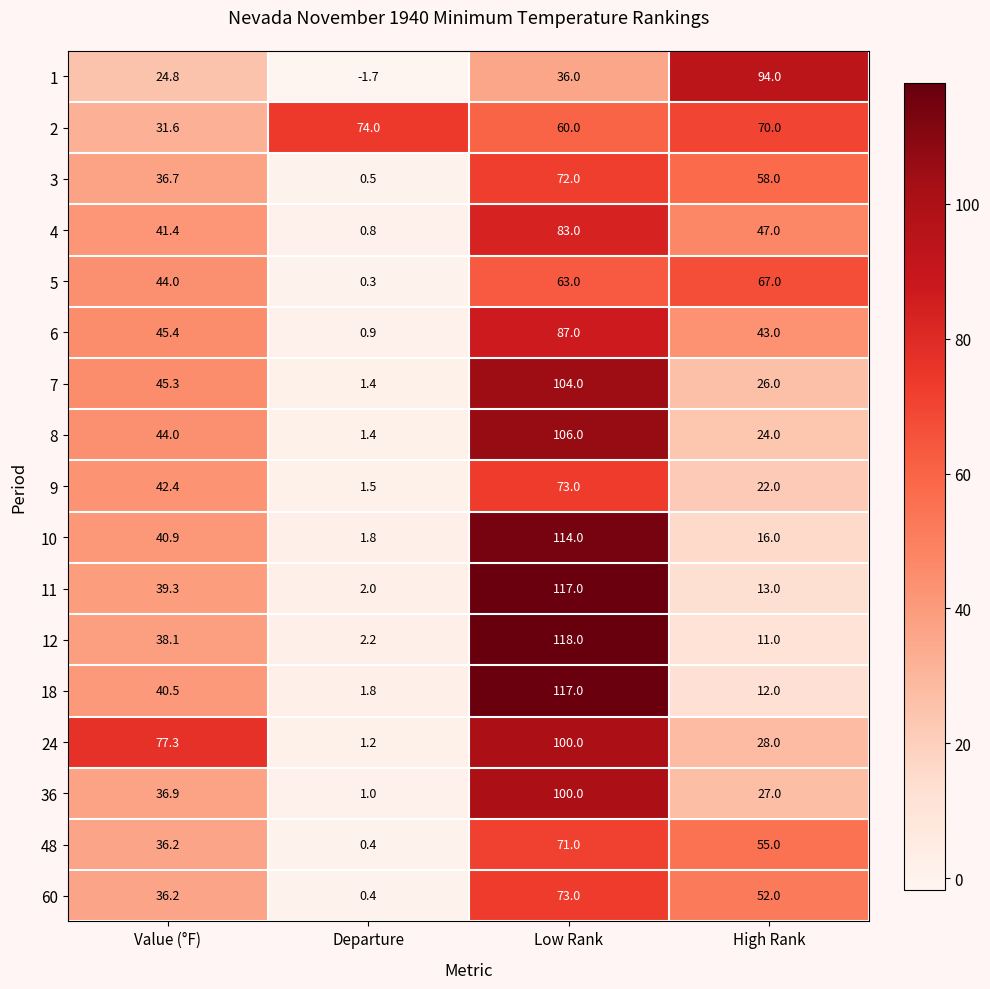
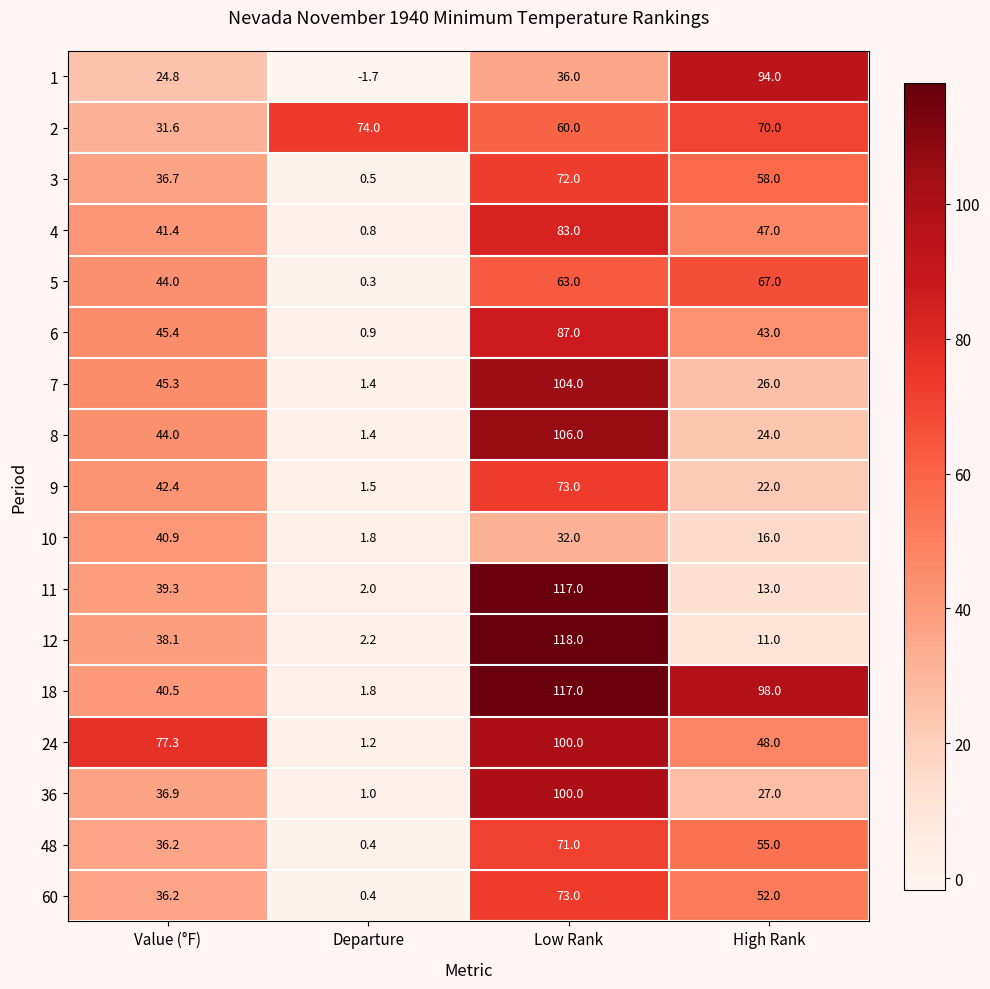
  {
    "1": {
      "Value (°F)": 24.8,
      "Departure": -1.7,
      "Low Rank": 36.0,
      "High Rank": 94.0
    },
    "2": {
      "Value (°F)": 31.6,
      "Departure": 74.0,
      "Low Rank": 60.0,
      "High Rank": 70.0
    },
    "3": {
      "Value (°F)": 36.7,
      "Departure": 0.5,
      "Low Rank": 72.0,
      "High Rank": 58.0
    },
    "4": {
      "Value (°F)": 41.4,
      "Departure": 0.8,
      "Low Rank": 83.0,
      "High Rank": 47.0
    },
    "5": {
      "Value (°F)": 44.0,
      "Departure": 0.3,
      "Low Rank": 63.0,
      "High Rank": 67.0
    },
    "6": {
      "Value (°F)": 45.4,
      "Departure": 0.9,
      "Low Rank": 87.0,
      "High Rank": 43.0
    },
    "7": {
      "Value (°F)": 45.3,
      "Departure": 1.4,
      "Low Rank": 104.0,
      "High Rank": 26.0
    },
    "8": {
      "Value (°F)": 44.0,
      "Departure": 1.4,
      "Low Rank": 106.0,
      "High Rank": 24.0
    },
    "9": {
      "Value (°F)": 42.4,
      "Departure": 1.5,
      "Low Rank": 73.0,
      "High Rank": 22.0
    },
    "10": {
      "Value (°F)": 40.9,
      "Departure": 1.8,
-     "Low Rank": 114.0,
+     "Low Rank": 32.0,
      "High Rank": 16.0
    },
    "11": {
      "Value (°F)": 39.3,
      "Departure": 2.0,
      "Low Rank": 117.0,
      "High Rank": 13.0
    },
    "12": {
      "Value (°F)": 38.1,
      "Departure": 2.2,
      "Low Rank": 118.0,
      "High Rank": 11.0
    },
    "18": {
      "Value (°F)": 40.5,
      "Departure": 1.8,
      "Low Rank": 117.0,
-     "High Rank": 12.0
+     "High Rank": 98.0
    },
    "24": {
      "Value (°F)": 77.3,
      "Departure": 1.2,
      "Low Rank": 100.0,
-     "High Rank": 28.0
+     "High Rank": 48.0
    },
    "36": {
      "Value (°F)": 36.9,
      "Departure": 1.0,
      "Low Rank": 100.0,
      "High Rank": 27.0
    },
    "48": {
      "Value (°F)": 36.2,
      "Departure": 0.4,
      "Low Rank": 71.0,
      "High Rank": 55.0
    },
    "60": {
      "Value (°F)": 36.2,
      "Departure": 0.4,
      "Low Rank": 73.0,
      "High Rank": 52.0
    }
  }
